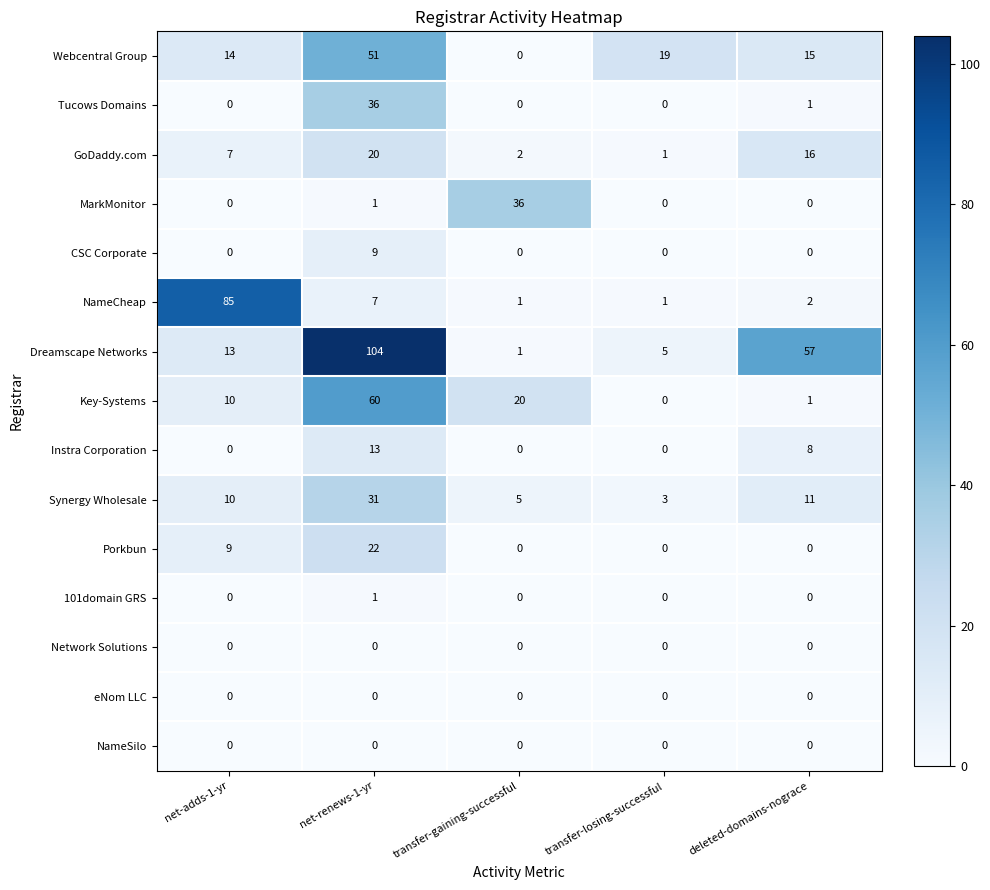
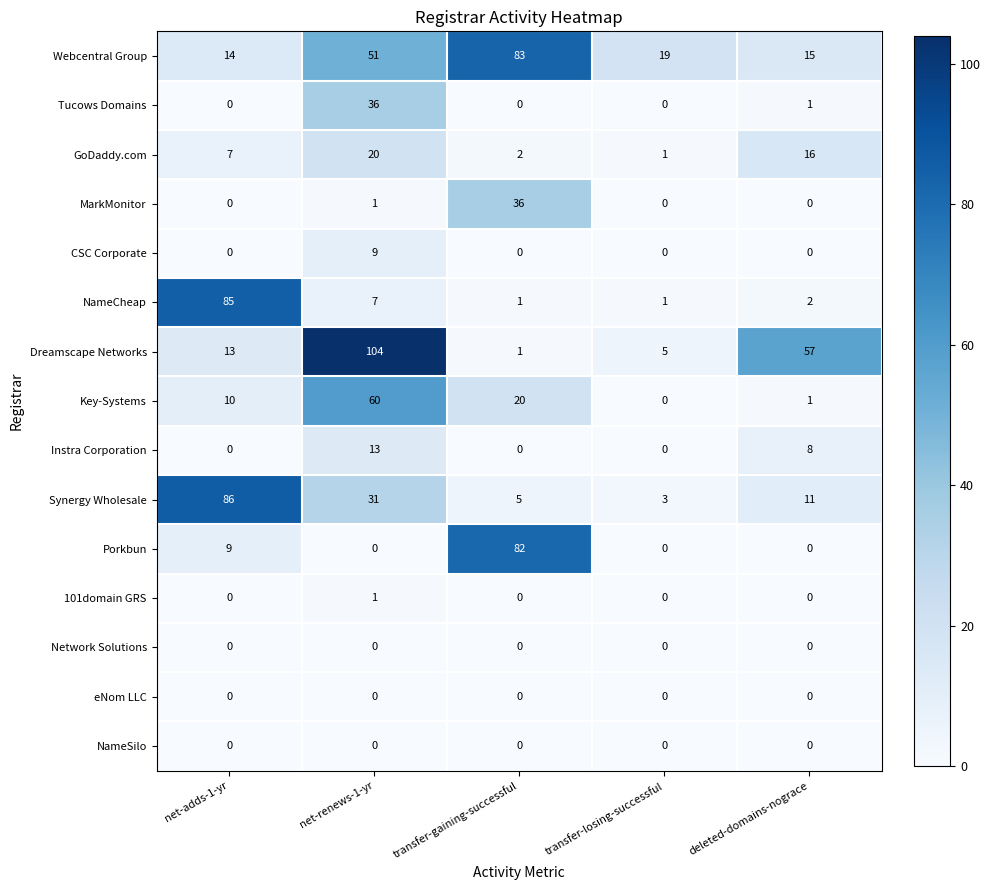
  {
    "Webcentral Group": {
      "net-adds-1-yr": 14,
      "net-renews-1-yr": 51,
-     "transfer-gaining-successful": 0,
+     "transfer-gaining-successful": 83,
      "transfer-losing-successful": 19,
      "deleted-domains-nograce": 15
    },
    "Tucows Domains": {
      "net-adds-1-yr": 0,
      "net-renews-1-yr": 36,
      "transfer-gaining-successful": 0,
      "transfer-losing-successful": 0,
      "deleted-domains-nograce": 1
    },
    "GoDaddy.com": {
      "net-adds-1-yr": 7,
      "net-renews-1-yr": 20,
      "transfer-gaining-successful": 2,
      "transfer-losing-successful": 1,
      "deleted-domains-nograce": 16
    },
    "MarkMonitor": {
      "net-adds-1-yr": 0,
      "net-renews-1-yr": 1,
      "transfer-gaining-successful": 36,
      "transfer-losing-successful": 0,
      "deleted-domains-nograce": 0
    },
    "CSC Corporate": {
      "net-adds-1-yr": 0,
      "net-renews-1-yr": 9,
      "transfer-gaining-successful": 0,
      "transfer-losing-successful": 0,
      "deleted-domains-nograce": 0
    },
    "NameCheap": {
      "net-adds-1-yr": 85,
      "net-renews-1-yr": 7,
      "transfer-gaining-successful": 1,
      "transfer-losing-successful": 1,
      "deleted-domains-nograce": 2
    },
    "Dreamscape Networks": {
      "net-adds-1-yr": 13,
      "net-renews-1-yr": 104,
      "transfer-gaining-successful": 1,
      "transfer-losing-successful": 5,
      "deleted-domains-nograce": 57
    },
    "Key-Systems": {
      "net-adds-1-yr": 10,
      "net-renews-1-yr": 60,
      "transfer-gaining-successful": 20,
      "transfer-losing-successful": 0,
      "deleted-domains-nograce": 1
    },
    "Instra Corporation": {
      "net-adds-1-yr": 0,
      "net-renews-1-yr": 13,
      "transfer-gaining-successful": 0,
      "transfer-losing-successful": 0,
      "deleted-domains-nograce": 8
    },
    "Synergy Wholesale": {
-     "net-adds-1-yr": 10,
+     "net-adds-1-yr": 86,
      "net-renews-1-yr": 31,
      "transfer-gaining-successful": 5,
      "transfer-losing-successful": 3,
      "deleted-domains-nograce": 11
    },
    "Porkbun": {
      "net-adds-1-yr": 9,
-     "net-renews-1-yr": 22,
-     "transfer-gaining-successful": 0,
+     "net-renews-1-yr": 0,
+     "transfer-gaining-successful": 82,
      "transfer-losing-successful": 0,
      "deleted-domains-nograce": 0
    },
    "101domain GRS": {
      "net-adds-1-yr": 0,
      "net-renews-1-yr": 1,
      "transfer-gaining-successful": 0,
      "transfer-losing-successful": 0,
      "deleted-domains-nograce": 0
    },
    "Network Solutions": {
      "net-adds-1-yr": 0,
      "net-renews-1-yr": 0,
      "transfer-gaining-successful": 0,
      "transfer-losing-successful": 0,
      "deleted-domains-nograce": 0
    },
    "eNom LLC": {
      "net-adds-1-yr": 0,
      "net-renews-1-yr": 0,
      "transfer-gaining-successful": 0,
      "transfer-losing-successful": 0,
      "deleted-domains-nograce": 0
    },
    "NameSilo": {
      "net-adds-1-yr": 0,
      "net-renews-1-yr": 0,
      "transfer-gaining-successful": 0,
      "transfer-losing-successful": 0,
      "deleted-domains-nograce": 0
    }
  }
